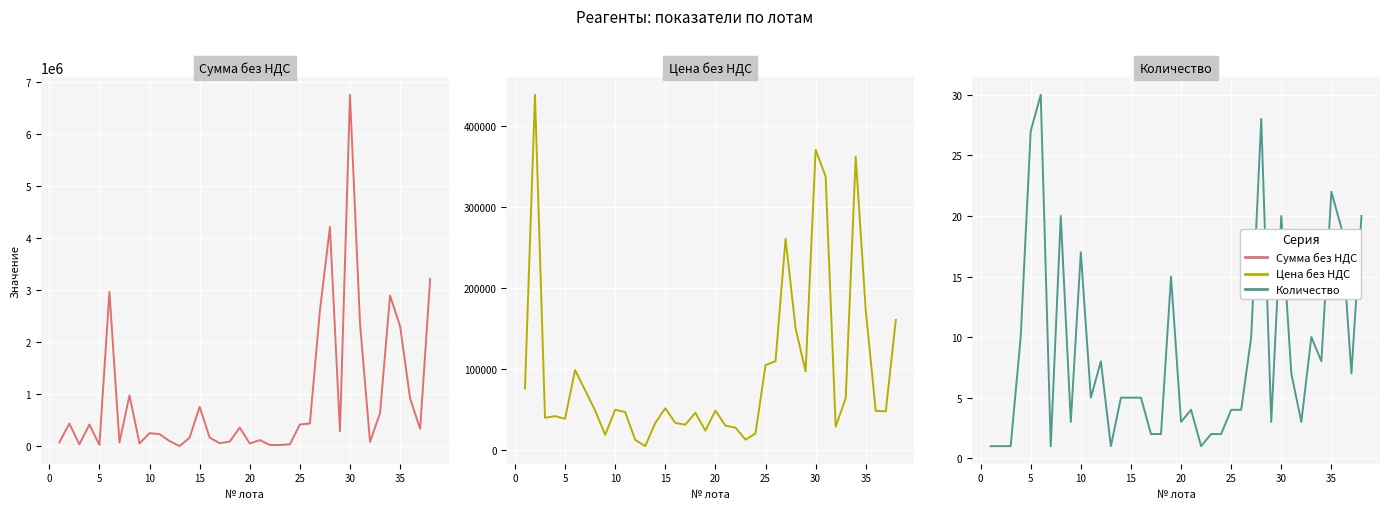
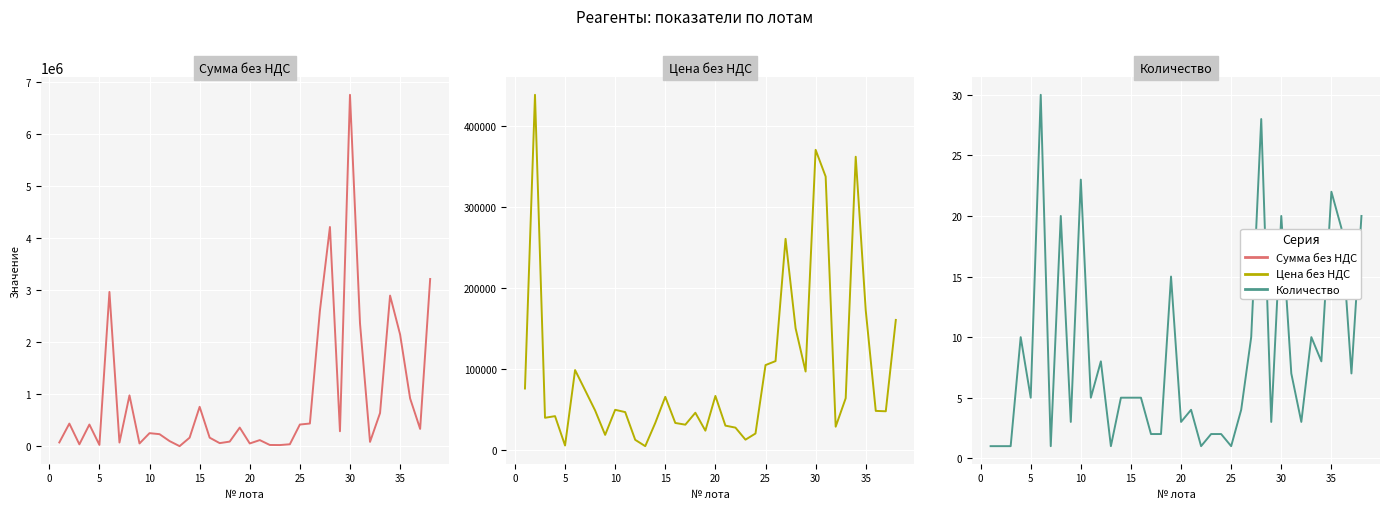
  {
    "Сумма без НДС": {
      "5": 0,
      "10": 300000,
      "15": 800000,
      "20": 100000,
      "25": 400000,
      "30": 6700000,
-     "35": 2300000
+     "35": 2100000
    },
    "Цена без НДС": {
-     "5": 40000,
+     "5": 10000,
      "10": 50000,
-     "15": 50000,
-     "20": 50000,
+     "15": 70000,
+     "20": 70000,
      "25": 100000,
      "30": 370000,
      "35": 170000
    },
    "Количество": {
-     "5": 27,
-     "10": 17,
+     "5": 5,
+     "10": 23,
      "15": 5,
      "20": 3,
-     "25": 4,
+     "25": 1,
      "30": 20,
      "35": 22
    }
  }
